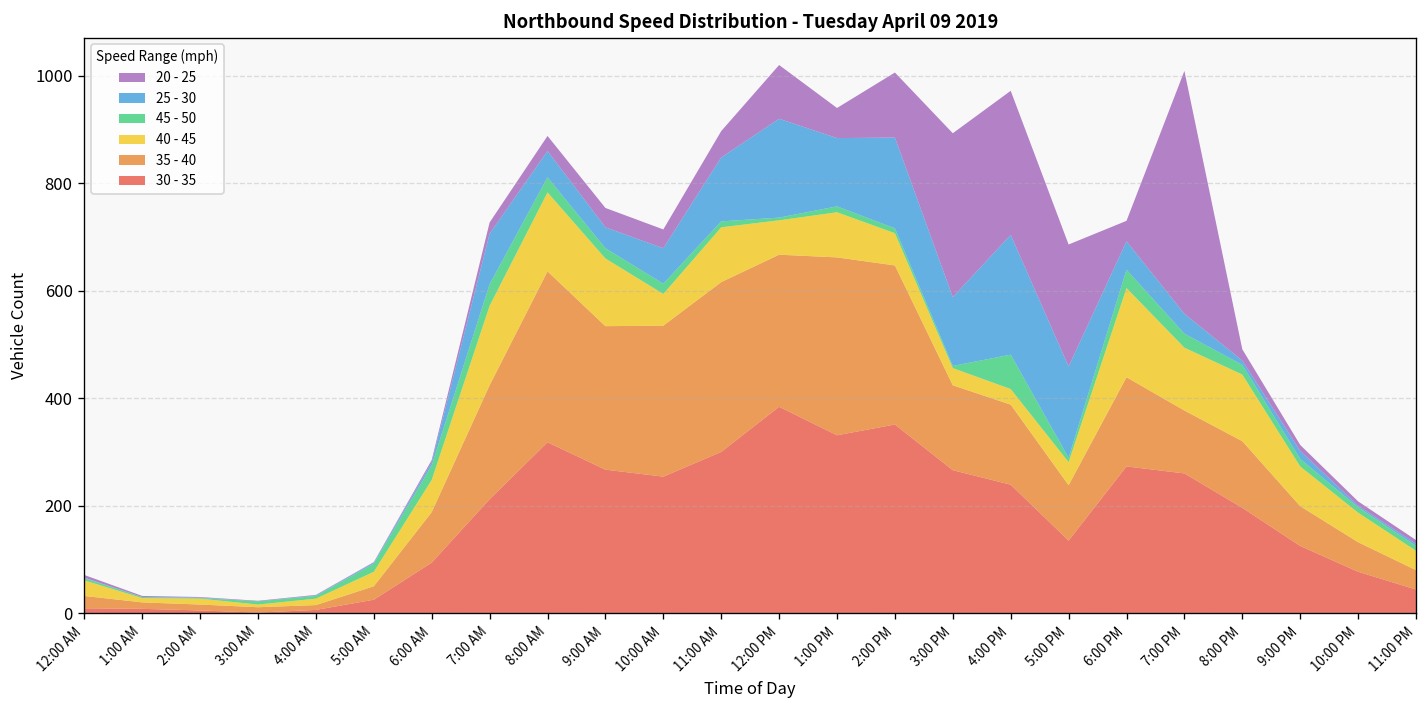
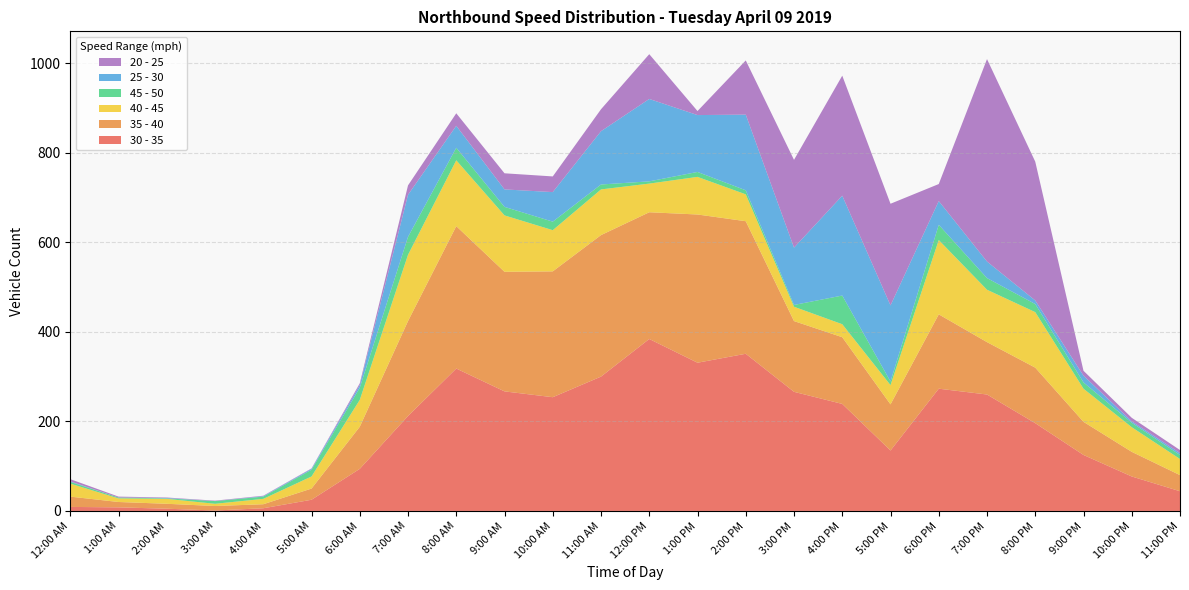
  {
    "40 - 45": {
      "5:00 AM": 30,
      "6:00 AM": 60,
      "7:00 AM": 150,
      "8:00 AM": 150,
      "9:00 AM": 130,
-     "10:00 AM": 60,
+     "10:00 AM": 90,
      "11:00 AM": 100,
      "1:00 PM": 80,
      "2:00 PM": 60,
      "4:00 PM": 30,
      "5:00 PM": 40,
      "6:00 PM": 170,
      "7:00 PM": 120,
      "8:00 PM": 120,
      "9:00 PM": 70,
      "10:00 PM": 60,
      "11:00 PM": 40
    },
    "45 - 50": {
      "6:00 AM": 30,
      "7:00 AM": 40,
      "8:00 AM": 30,
      "9:00 AM": 20,
      "10:00 AM": 20,
      "11:00 AM": 10,
      "1:00 PM": 10,
      "2:00 PM": 10,
      "4:00 PM": 60,
      "5:00 PM": 10,
      "6:00 PM": 30,
      "7:00 PM": 30,
      "8:00 PM": 20,
      "9:00 PM": 10
    },
    "25 - 30": {
      "7:00 AM": 90,
      "8:00 AM": 50,
      "9:00 AM": 40,
      "10:00 AM": 70,
      "11:00 AM": 120,
      "12:00 PM": 180,
      "1:00 PM": 130,
      "2:00 PM": 170,
      "3:00 PM": 130,
      "4:00 PM": 220,
      "5:00 PM": 170,
      "6:00 PM": 50,
      "7:00 PM": 40,
      "8:00 PM": 10,
      "9:00 PM": 20
    },
    "20 - 25": {
      "7:00 AM": 20,
      "8:00 AM": 30,
      "9:00 AM": 40,
      "10:00 AM": 40,
      "11:00 AM": 50,
      "12:00 PM": 100,
-     "1:00 PM": 60,
+     "1:00 PM": 10,
      "2:00 PM": 120,
-     "3:00 PM": 310,
+     "3:00 PM": 200,
      "4:00 PM": 270,
      "5:00 PM": 230,
      "6:00 PM": 40,
      "7:00 PM": 450,
-     "8:00 PM": 20,
+     "8:00 PM": 310,
      "9:00 PM": 10,
      "10:00 PM": 10,
      "11:00 PM": 10
    }
  }
